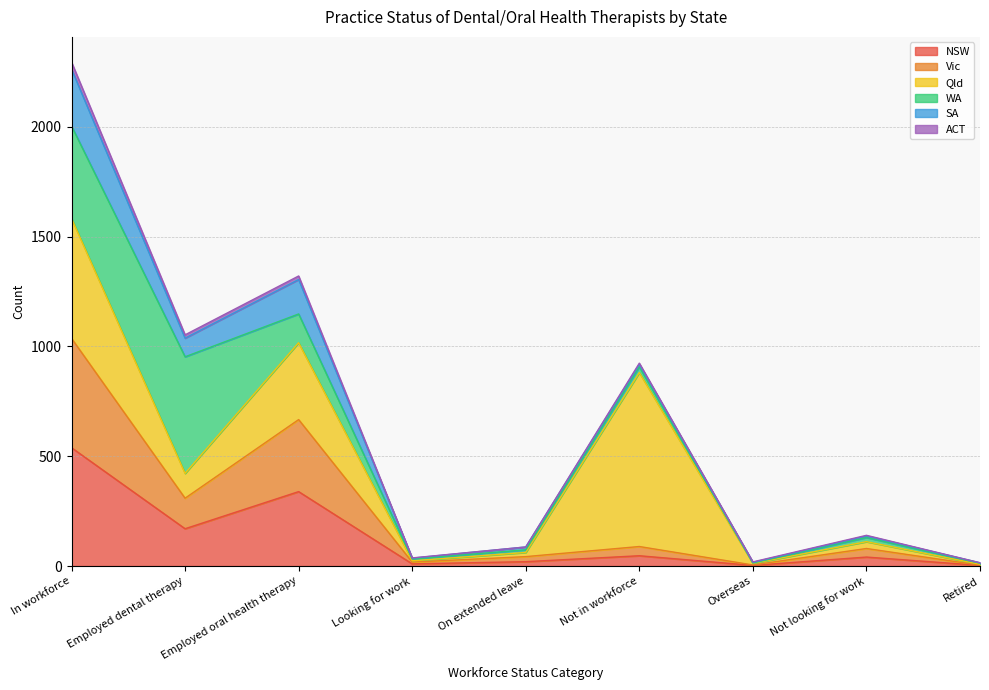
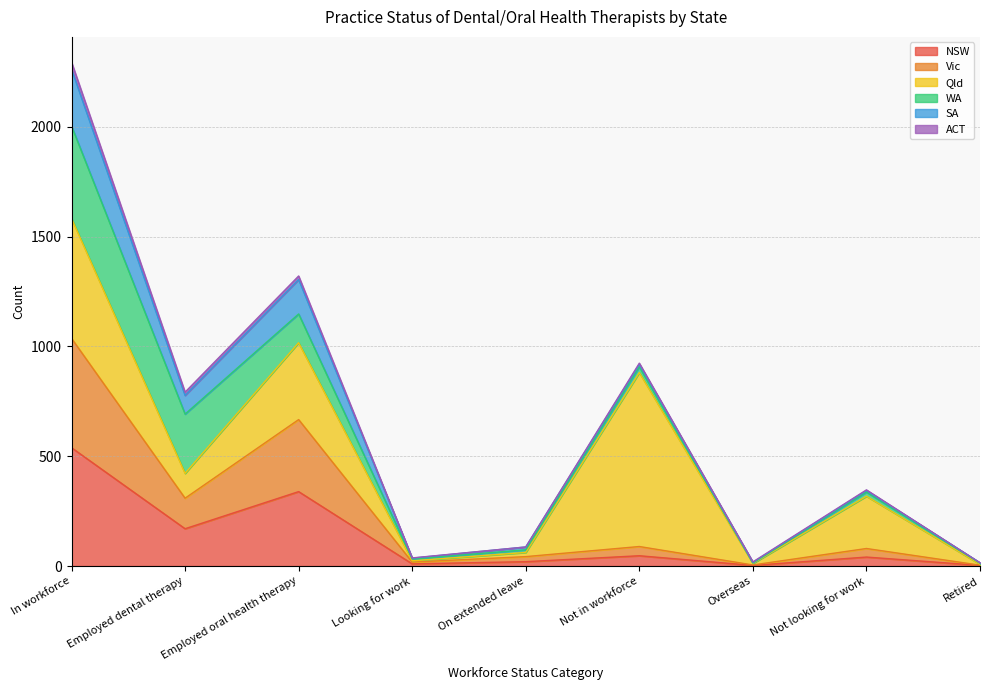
  {
    "Qld": {
      "In workforce": 550,
      "Employed dental therapy": 110,
      "Employed oral health therapy": 350,
      "On extended leave": 20,
      "Not in workforce": 790,
-     "Not looking for work": 30
+     "Not looking for work": 240
    },
    "WA": {
      "In workforce": 420,
-     "Employed dental therapy": 530,
+     "Employed dental therapy": 270,
      "Employed oral health therapy": 130,
      "On extended leave": 10,
      "Not in workforce": 30
    },
    "SA": {
      "In workforce": 260,
      "Employed dental therapy": 90,
      "Employed oral health therapy": 160
    },
    "ACT": {
      "In workforce": 30,
      "Employed dental therapy": 20,
      "Employed oral health therapy": 20
    }
  }
